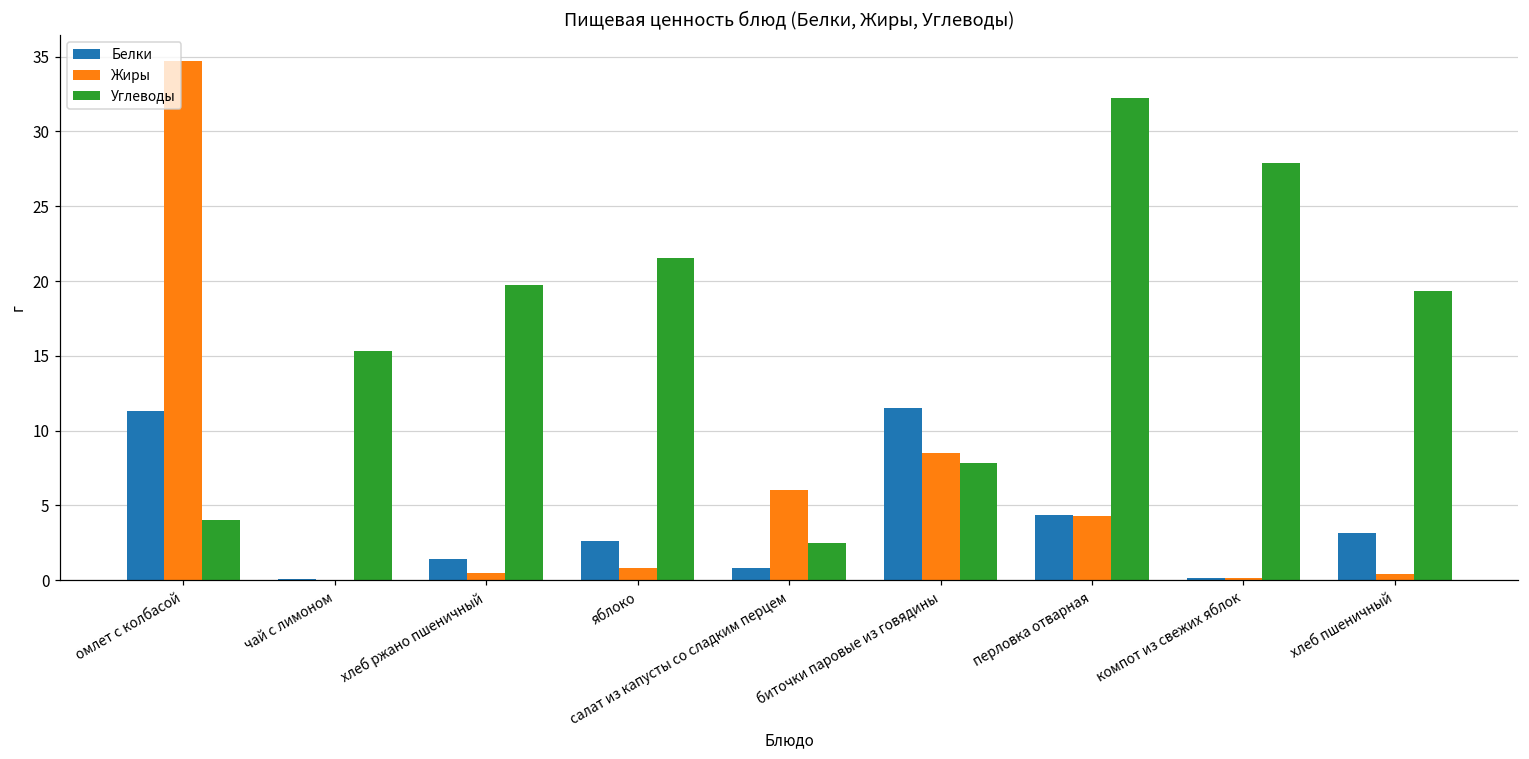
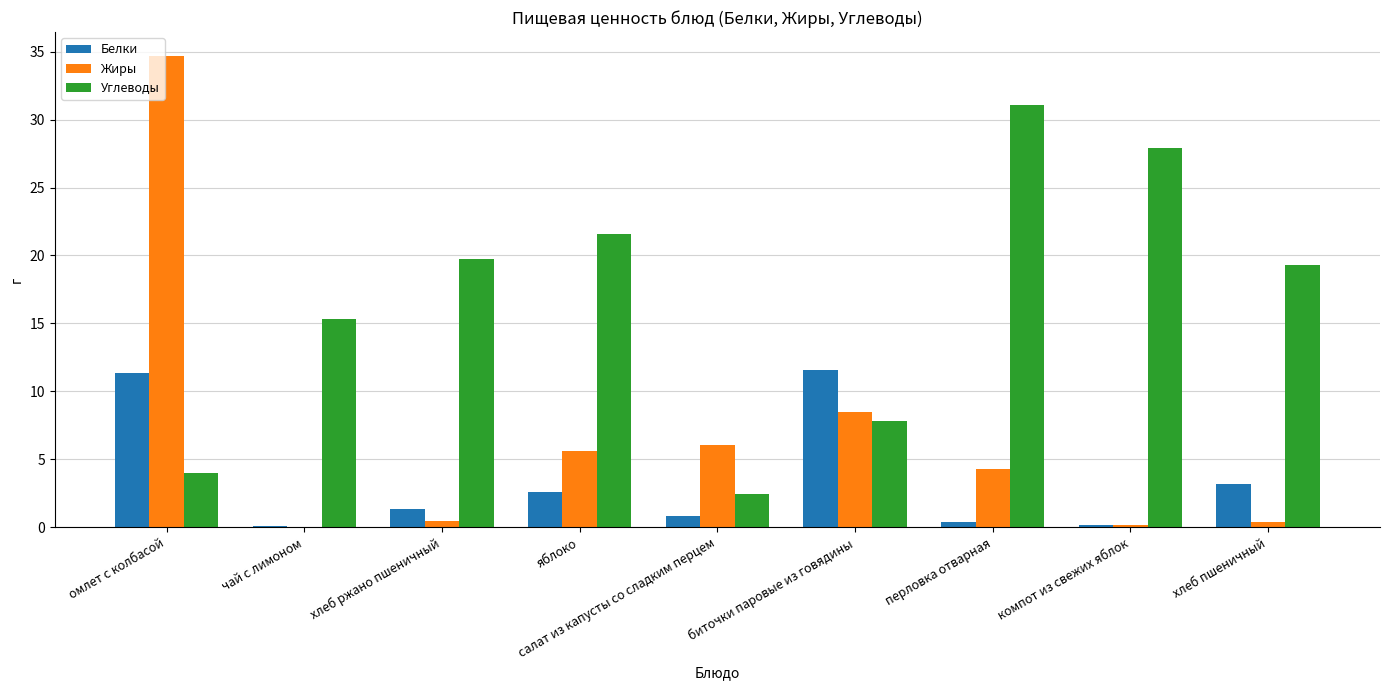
  {
    "Белки": {
      "омлет с колбасой": 11.3,
      "хлеб ржано пшеничный": 1.4,
      "яблоко": 2.6,
      "салат из капусты со сладким перцем": 0.8,
      "биточки паровые из говядины": 11.5,
-     "перловка отварная": 4.4,
+     "перловка отварная": 0.4,
      "хлеб пшеничный": 3.2
    },
    "Жиры": {
      "омлет с колбасой": 34.7,
      "хлеб ржано пшеничный": 0.4,
-     "яблоко": 0.8,
+     "яблоко": 5.6,
      "салат из капусты со сладким перцем": 6.0,
      "биточки паровые из говядины": 8.5,
      "перловка отварная": 4.3,
      "хлеб пшеничный": 0.4
    },
    "Углеводы": {
      "омлет с колбасой": 4.0,
      "чай с лимоном": 15.3,
      "хлеб ржано пшеничный": 19.8,
      "яблоко": 21.6,
      "салат из капусты со сладким перцем": 2.5,
      "биточки паровые из говядины": 7.8,
-     "перловка отварная": 32.3,
+     "перловка отварная": 31.1,
      "компот из свежих яблок": 27.9,
      "хлеб пшеничный": 19.3
    }
  }
